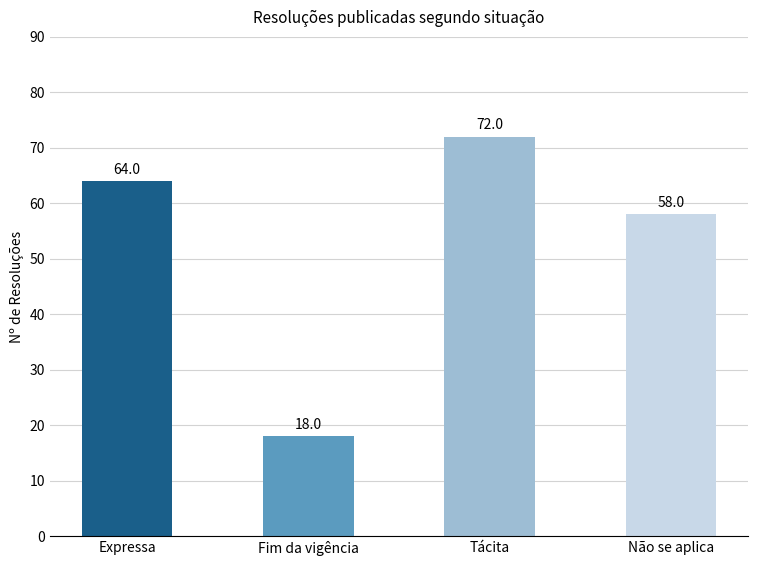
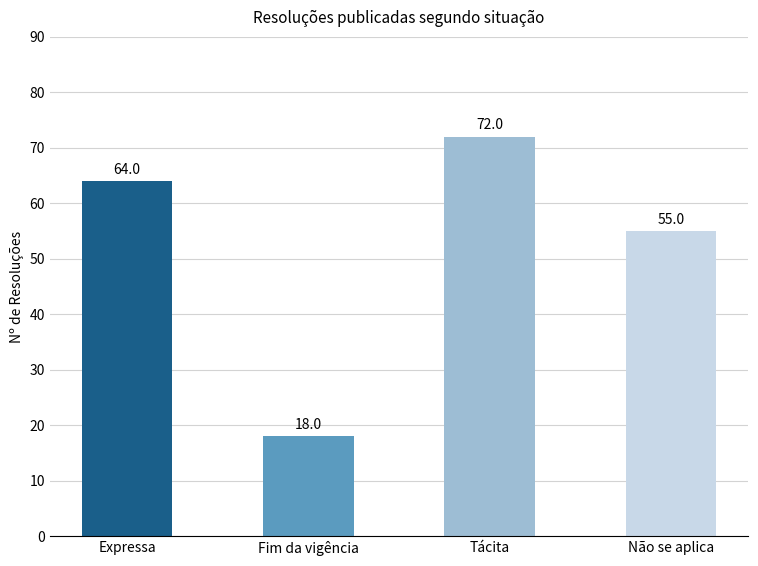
  {
    "Expressa": 64.0,
    "Fim da vigência": 18.0,
    "Tácita": 72.0,
-   "Não se aplica": 58.0
+   "Não se aplica": 55.0
  }
